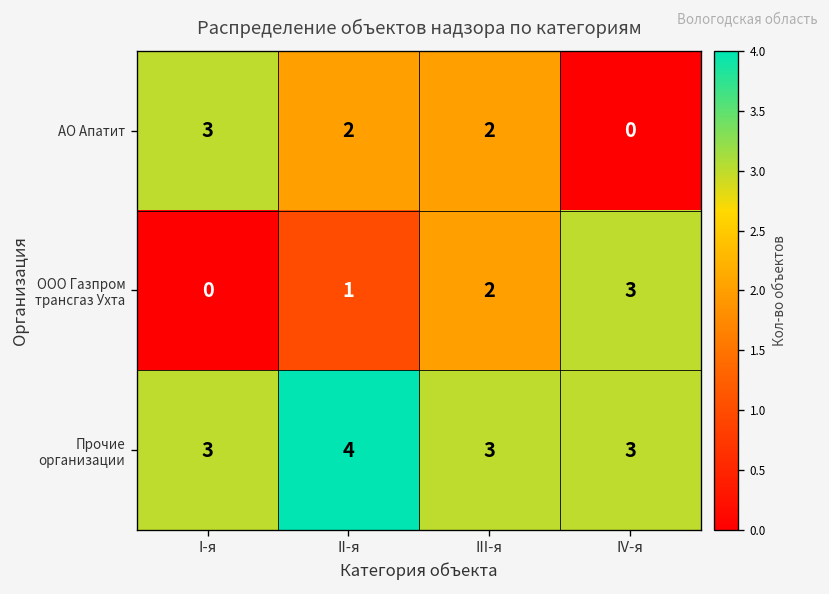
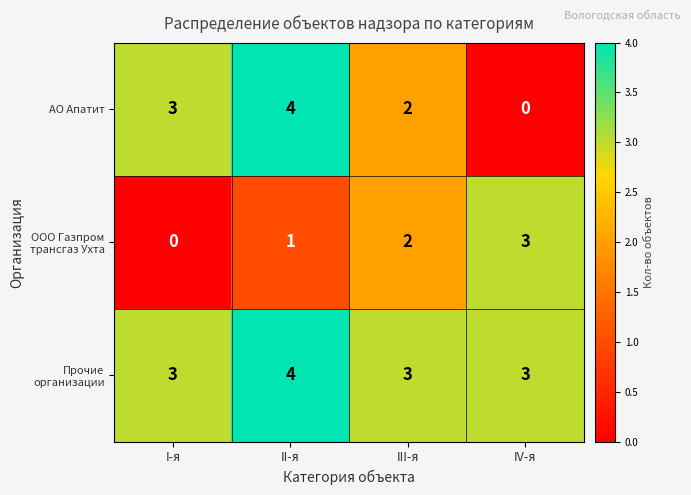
  {
    "АО Апатит": {
      "I-я": 3,
-     "II-я": 2,
+     "II-я": 4,
      "III-я": 2,
      "IV-я": 0
    },
    "ООО Газпром трансгаз Ухта": {
      "I-я": 0,
      "II-я": 1,
      "III-я": 2,
      "IV-я": 3
    },
    "Прочие организации": {
      "I-я": 3,
      "II-я": 4,
      "III-я": 3,
      "IV-я": 3
    }
  }
